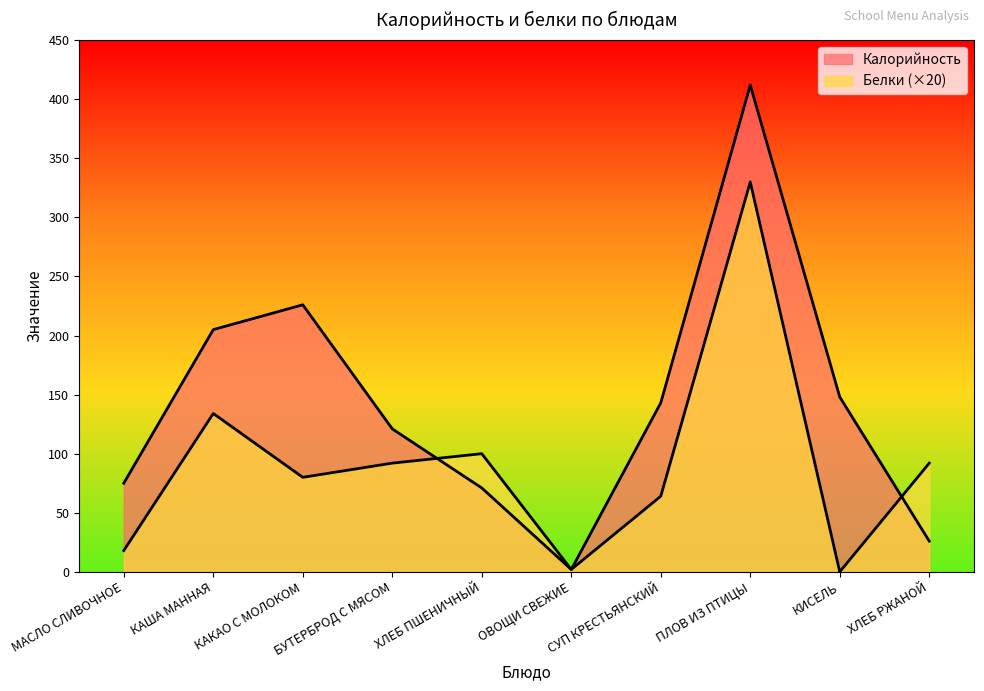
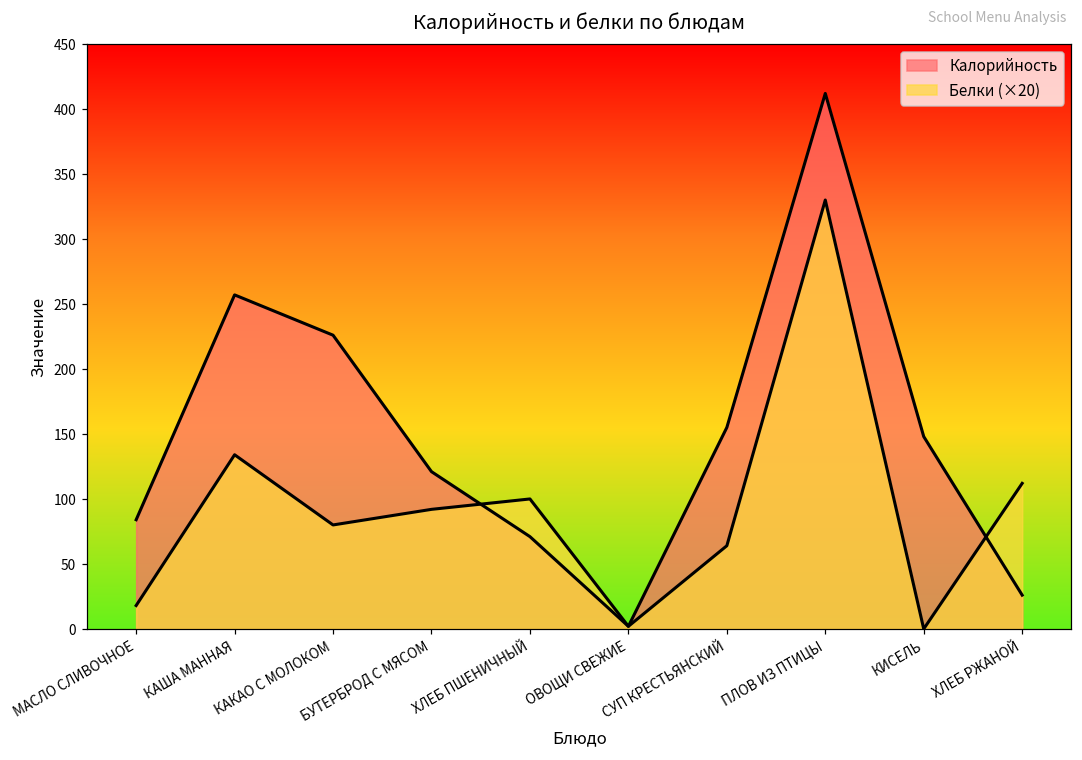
  {
    "Калорийность": {
-     "МАСЛО СЛИВОЧНОЕ": 75,
-     "КАША МАННАЯ": 205,
+     "МАСЛО СЛИВОЧНОЕ": 84,
+     "КАША МАННАЯ": 257,
      "КАКАО С МОЛОКОМ": 226,
      "БУТЕРБРОД С МЯСОМ": 121,
      "ХЛЕБ ПШЕНИЧНЫЙ": 71,
-     "СУП КРЕСТЬЯНСКИЙ": 143,
+     "СУП КРЕСТЬЯНСКИЙ": 155,
      "ПЛОВ ИЗ ПТИЦЫ": 412,
      "КИСЕЛЬ": 148,
      "ХЛЕБ РЖАНОЙ": 26
    },
    "Белки (×20)": {
      "МАСЛО СЛИВОЧНОЕ": 18,
      "КАША МАННАЯ": 134,
      "КАКАО С МОЛОКОМ": 80,
      "БУТЕРБРОД С МЯСОМ": 92,
      "ХЛЕБ ПШЕНИЧНЫЙ": 100,
      "СУП КРЕСТЬЯНСКИЙ": 64,
      "ПЛОВ ИЗ ПТИЦЫ": 330,
      "КИСЕЛЬ": 0,
-     "ХЛЕБ РЖАНОЙ": 92
+     "ХЛЕБ РЖАНОЙ": 112
    }
  }
